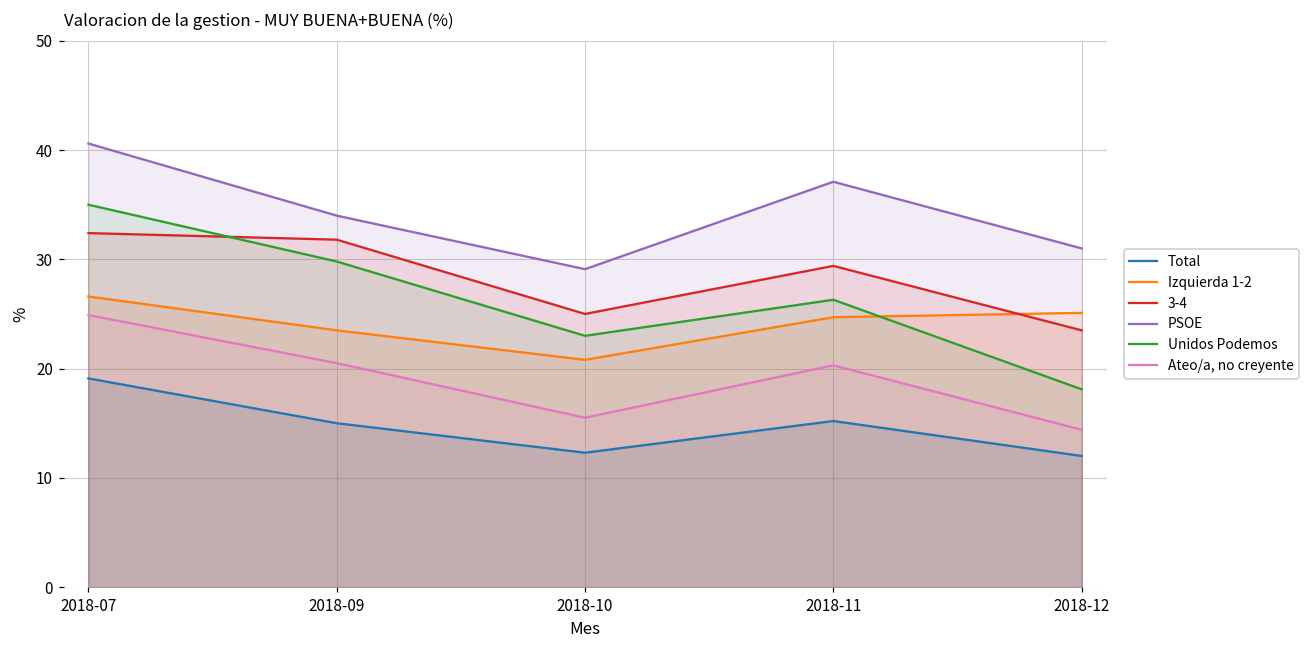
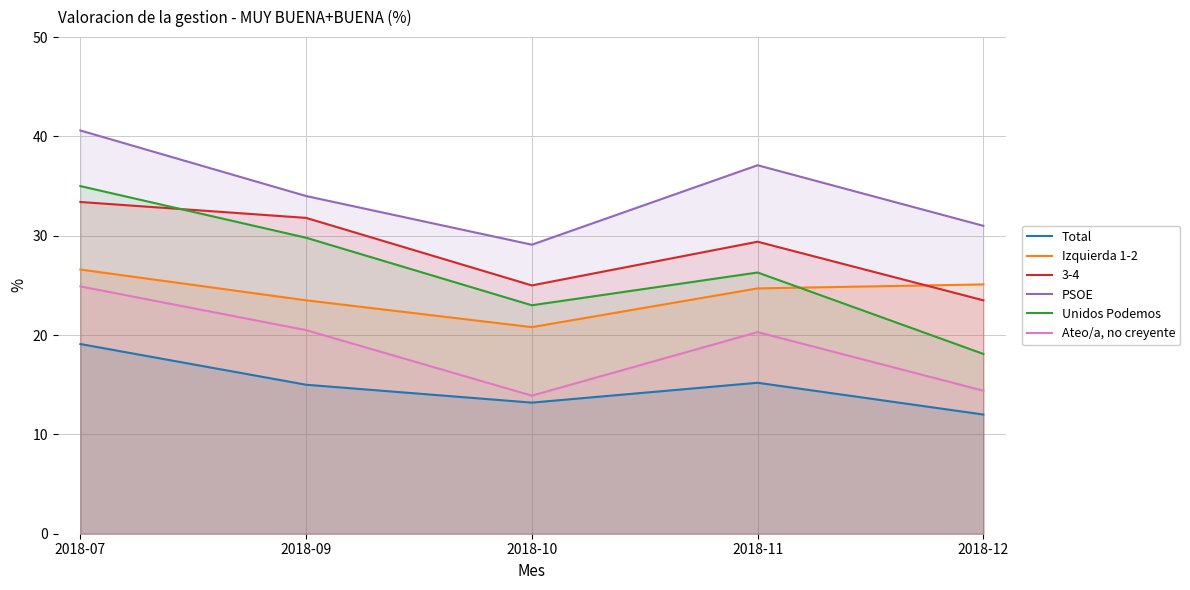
  {
    "Total": {
      "2018-07": 19,
      "2018-09": 15,
-     "2018-10": 12,
+     "2018-10": 13,
      "2018-11": 15,
      "2018-12": 12
    },
    "Izquierda 1-2": {
      "2018-07": 27,
      "2018-09": 24,
      "2018-10": 21,
      "2018-11": 25,
      "2018-12": 25
    },
    "3-4": {
-     "2018-07": 32,
+     "2018-07": 33,
      "2018-09": 32,
      "2018-10": 25,
      "2018-11": 29,
      "2018-12": 24
    },
    "PSOE": {
      "2018-07": 41,
      "2018-09": 34,
      "2018-10": 29,
      "2018-11": 37,
      "2018-12": 31
    },
    "Unidos Podemos": {
      "2018-07": 35,
      "2018-09": 30,
      "2018-10": 23,
      "2018-11": 26,
      "2018-12": 18
    },
    "Ateo/a, no creyente": {
      "2018-07": 25,
      "2018-09": 21,
-     "2018-10": 16,
+     "2018-10": 14,
      "2018-11": 20,
      "2018-12": 14
    }
  }
